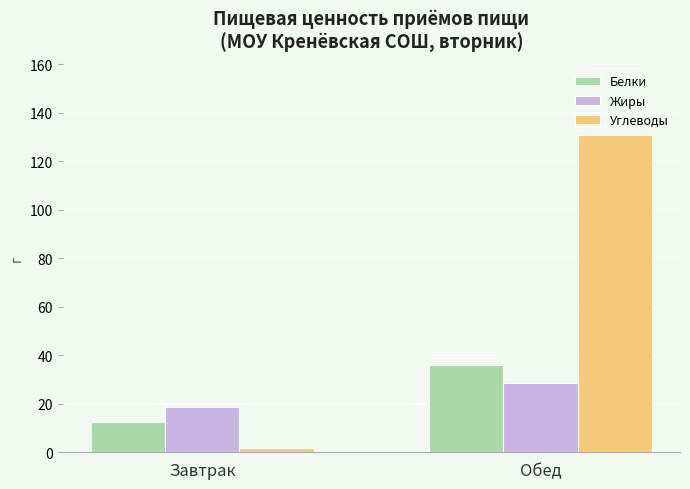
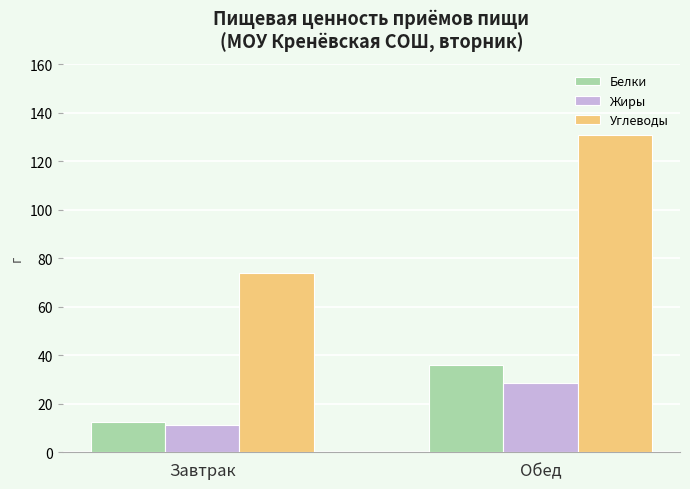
  {
    "Белки": {
      "Завтрак": 12,
      "Обед": 36
    },
    "Жиры": {
-     "Завтрак": 19,
+     "Завтрак": 11,
      "Обед": 28
    },
    "Углеводы": {
-     "Завтрак": 2,
+     "Завтрак": 74,
      "Обед": 131
    }
  }
